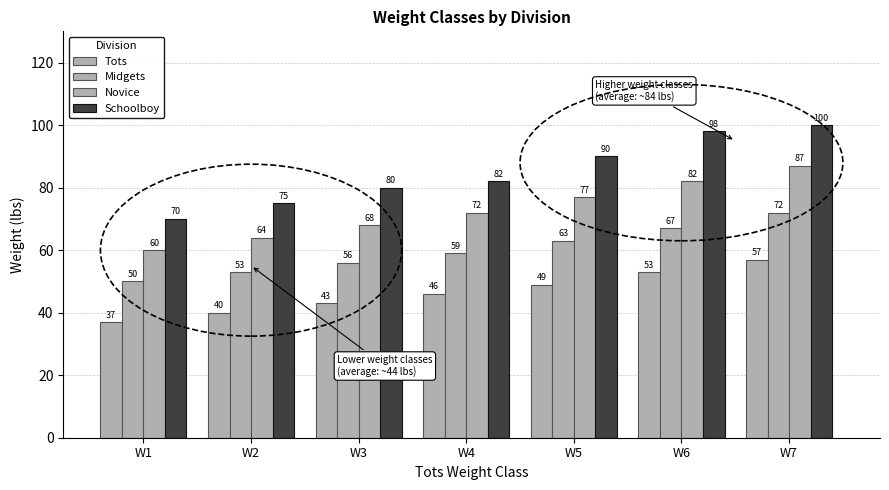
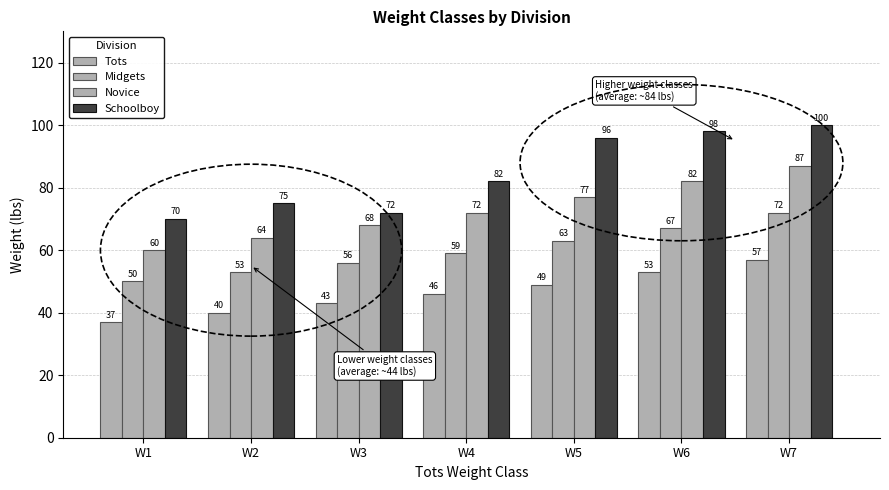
  {
    "Schoolboy": {
      "W1": 70,
      "W2": 75,
-     "W3": 80,
+     "W3": 72,
      "W4": 82,
-     "W5": 90,
+     "W5": 96,
      "W7": 100
    }
  }
